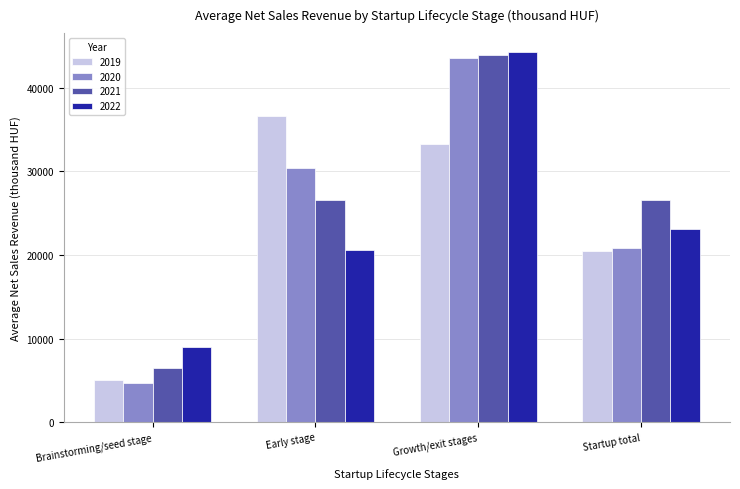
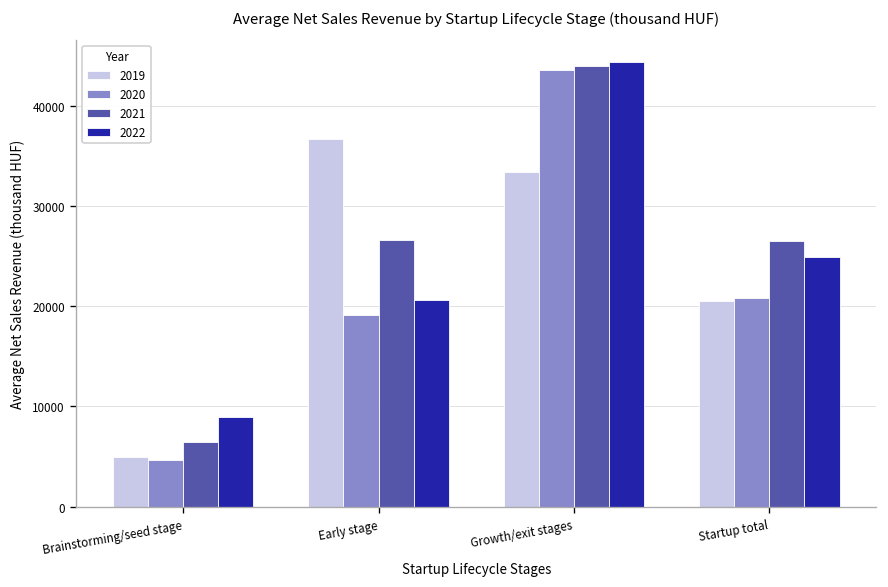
  {
    "2019": {
      "Brainstorming/seed stage": 5000,
      "Early stage": 37000,
      "Growth/exit stages": 33000,
      "Startup total": 20000
    },
    "2020": {
      "Brainstorming/seed stage": 5000,
-     "Early stage": 30000,
+     "Early stage": 19000,
      "Growth/exit stages": 44000,
      "Startup total": 21000
    },
    "2021": {
      "Brainstorming/seed stage": 6000,
      "Early stage": 27000,
      "Growth/exit stages": 44000,
      "Startup total": 27000
    },
    "2022": {
      "Brainstorming/seed stage": 9000,
      "Early stage": 21000,
      "Growth/exit stages": 44000,
-     "Startup total": 23000
+     "Startup total": 25000
    }
  }
